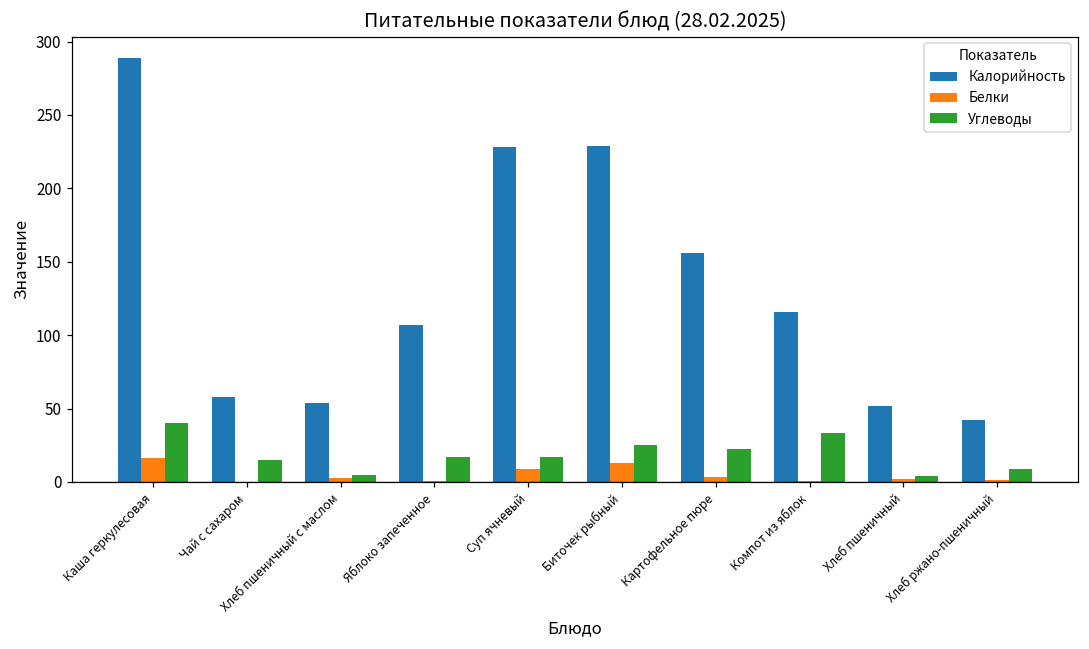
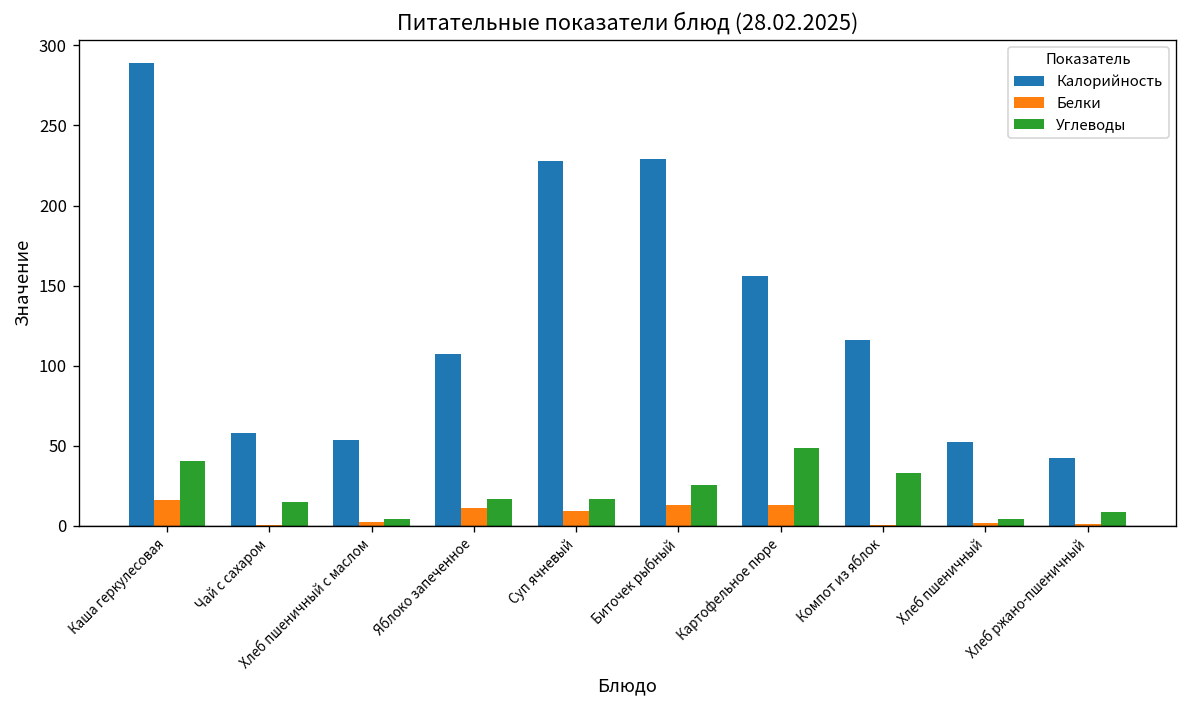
  {
    "Калорийность": {
      "Каша геркулесовая": 289,
      "Чай с сахаром": 58,
      "Хлеб пшеничный с маслом": 54,
      "Яблоко запеченное": 107,
      "Суп ячневый": 228,
      "Биточек рыбный": 229,
      "Картофельное пюре": 156,
      "Компот из яблок": 116,
      "Хлеб пшеничный": 52,
      "Хлеб ржано-пшеничный": 42
    },
    "Белки": {
      "Каша геркулесовая": 16,
      "Хлеб пшеничный с маслом": 2,
-     "Яблоко запеченное": 0,
+     "Яблоко запеченное": 11,
      "Суп ячневый": 9,
      "Биточек рыбный": 13,
-     "Картофельное пюре": 3,
+     "Картофельное пюре": 13,
      "Хлеб пшеничный": 2
    },
    "Углеводы": {
      "Каша геркулесовая": 40,
      "Чай с сахаром": 15,
      "Хлеб пшеничный с маслом": 4,
      "Яблоко запеченное": 17,
      "Суп ячневый": 17,
      "Биточек рыбный": 25,
-     "Картофельное пюре": 22,
+     "Картофельное пюре": 49,
      "Компот из яблок": 33,
      "Хлеб пшеничный": 4,
      "Хлеб ржано-пшеничный": 9
    }
  }
